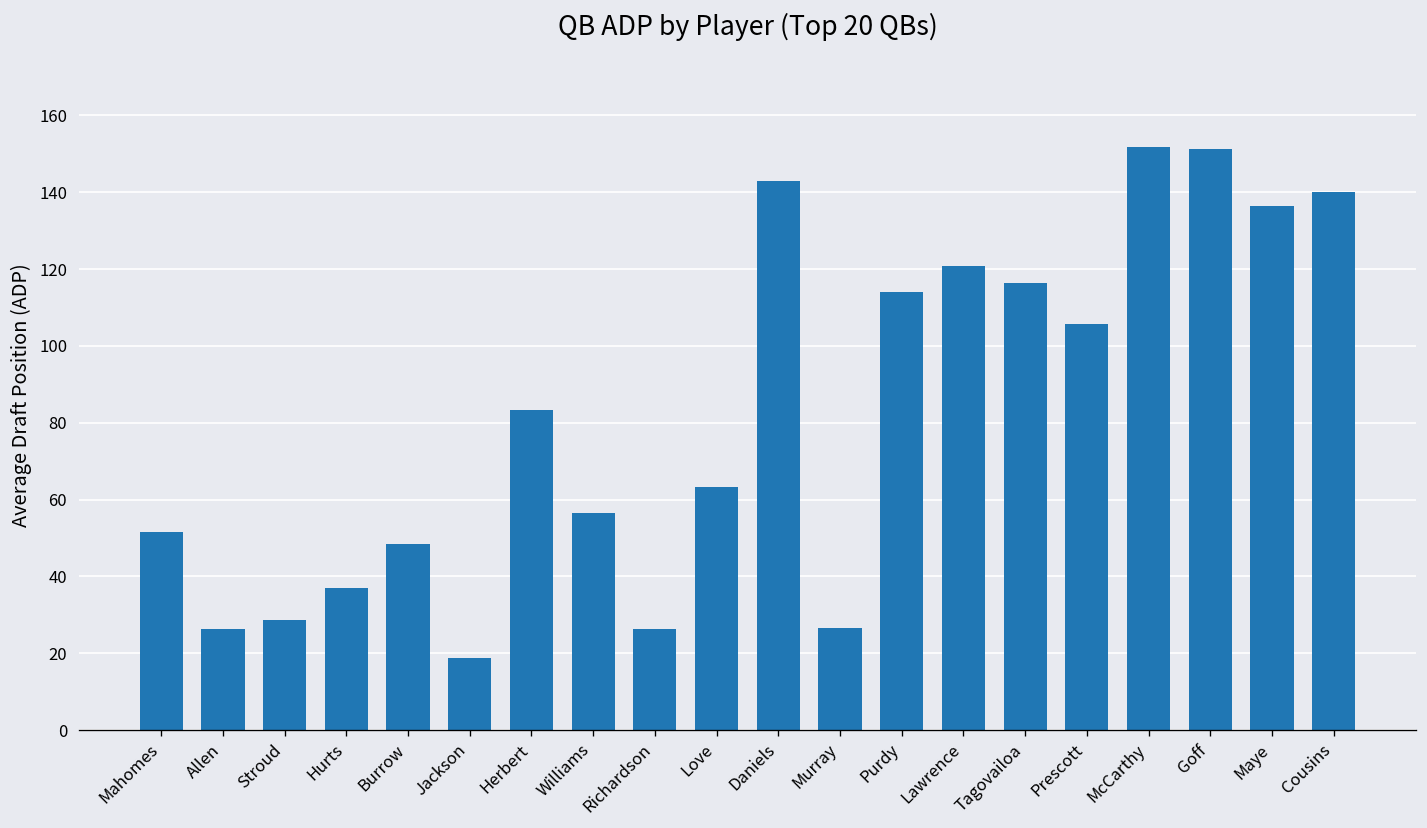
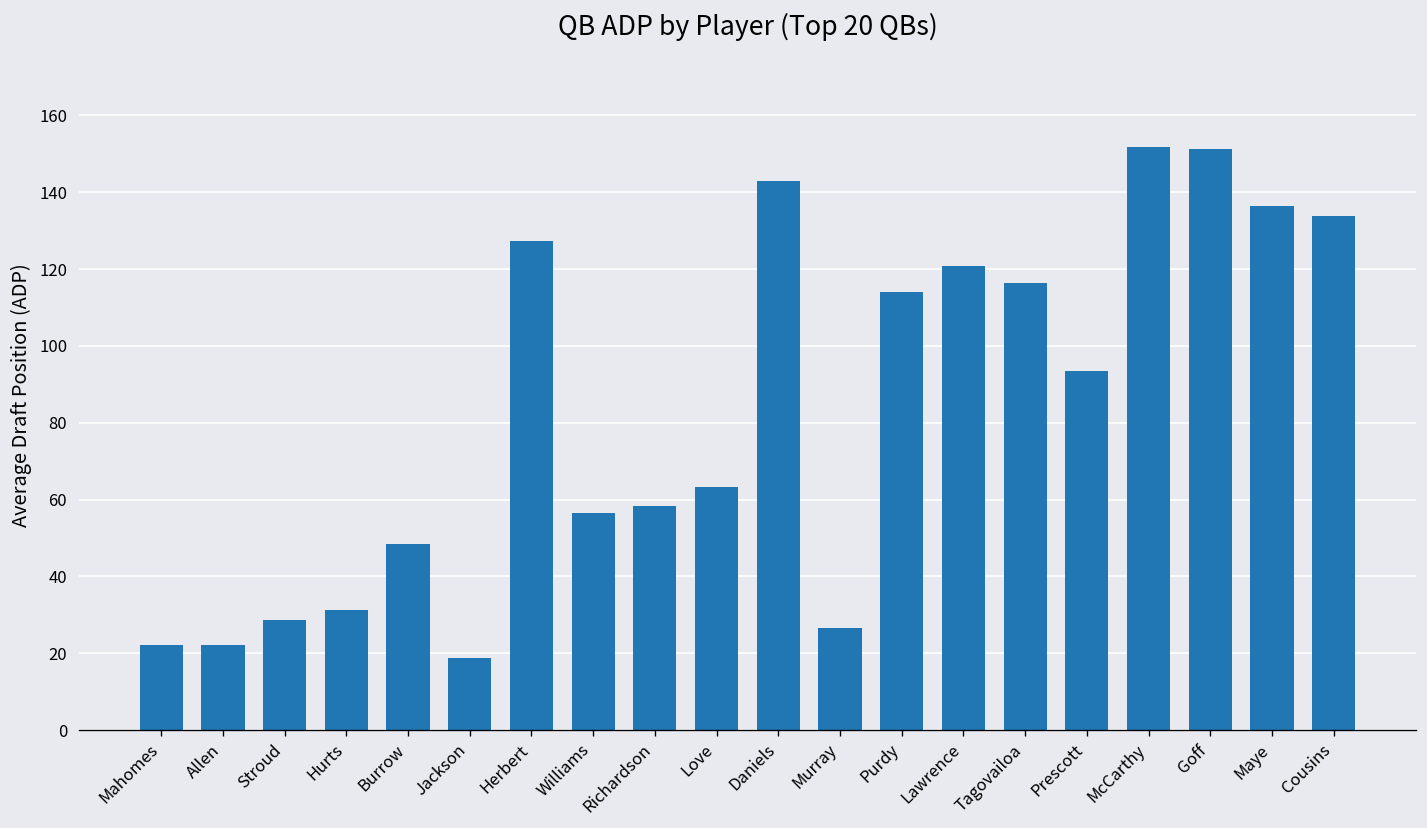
  {
-   "Mahomes": 52,
-   "Allen": 26,
+   "Mahomes": 22,
+   "Allen": 22,
    "Stroud": 29,
-   "Hurts": 37,
+   "Hurts": 31,
    "Burrow": 49,
    "Jackson": 19,
-   "Herbert": 83,
+   "Herbert": 127,
    "Williams": 57,
-   "Richardson": 26,
+   "Richardson": 58,
    "Love": 63,
    "Daniels": 143,
    "Murray": 27,
    "Purdy": 114,
    "Lawrence": 121,
    "Tagovailoa": 116,
-   "Prescott": 106,
+   "Prescott": 93,
    "McCarthy": 152,
    "Goff": 151,
    "Maye": 136,
-   "Cousins": 140
+   "Cousins": 134
  }
